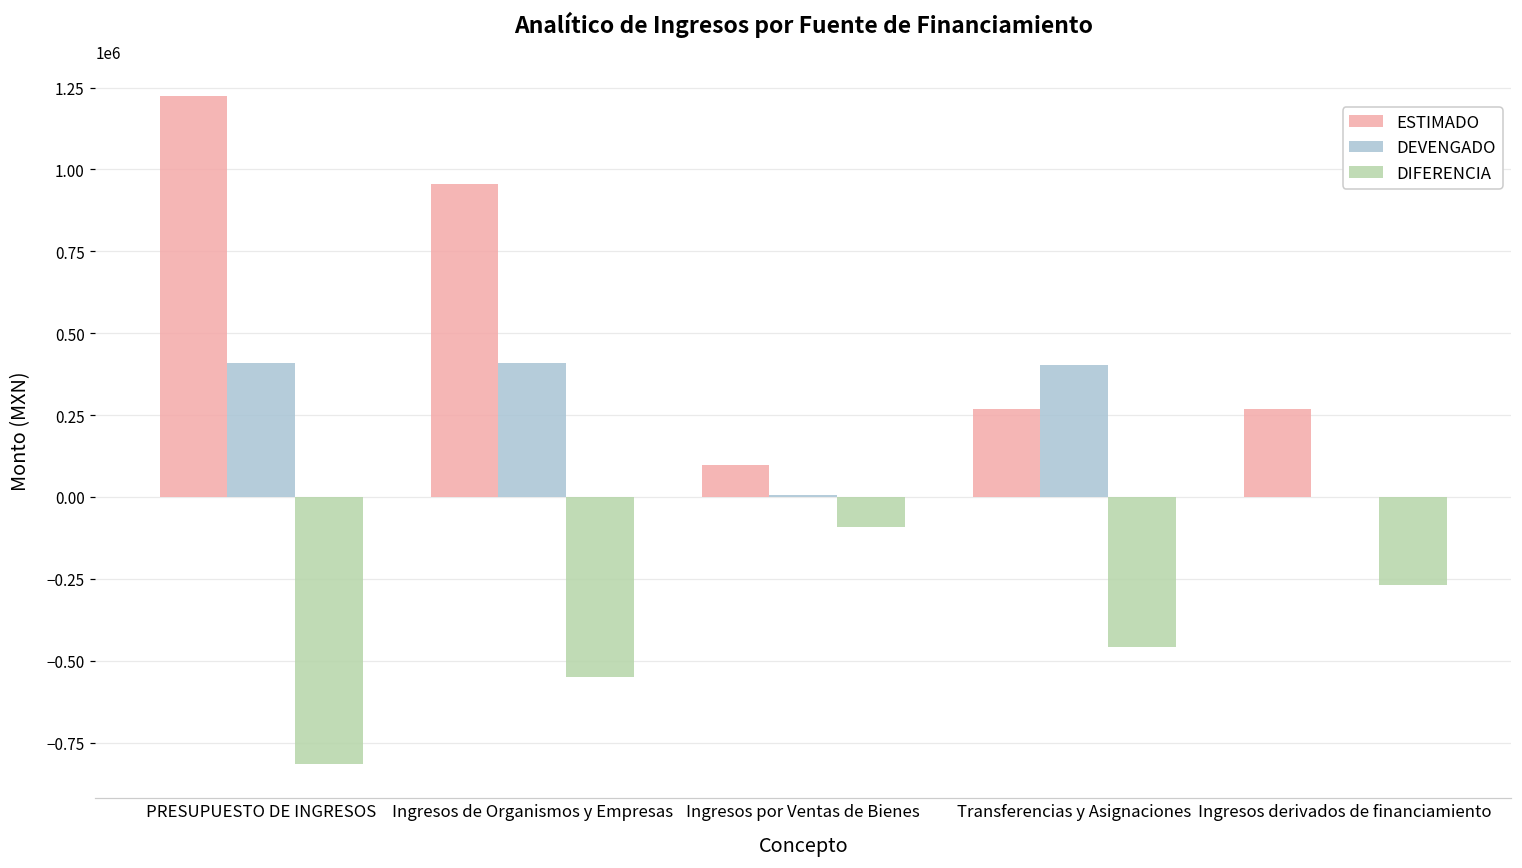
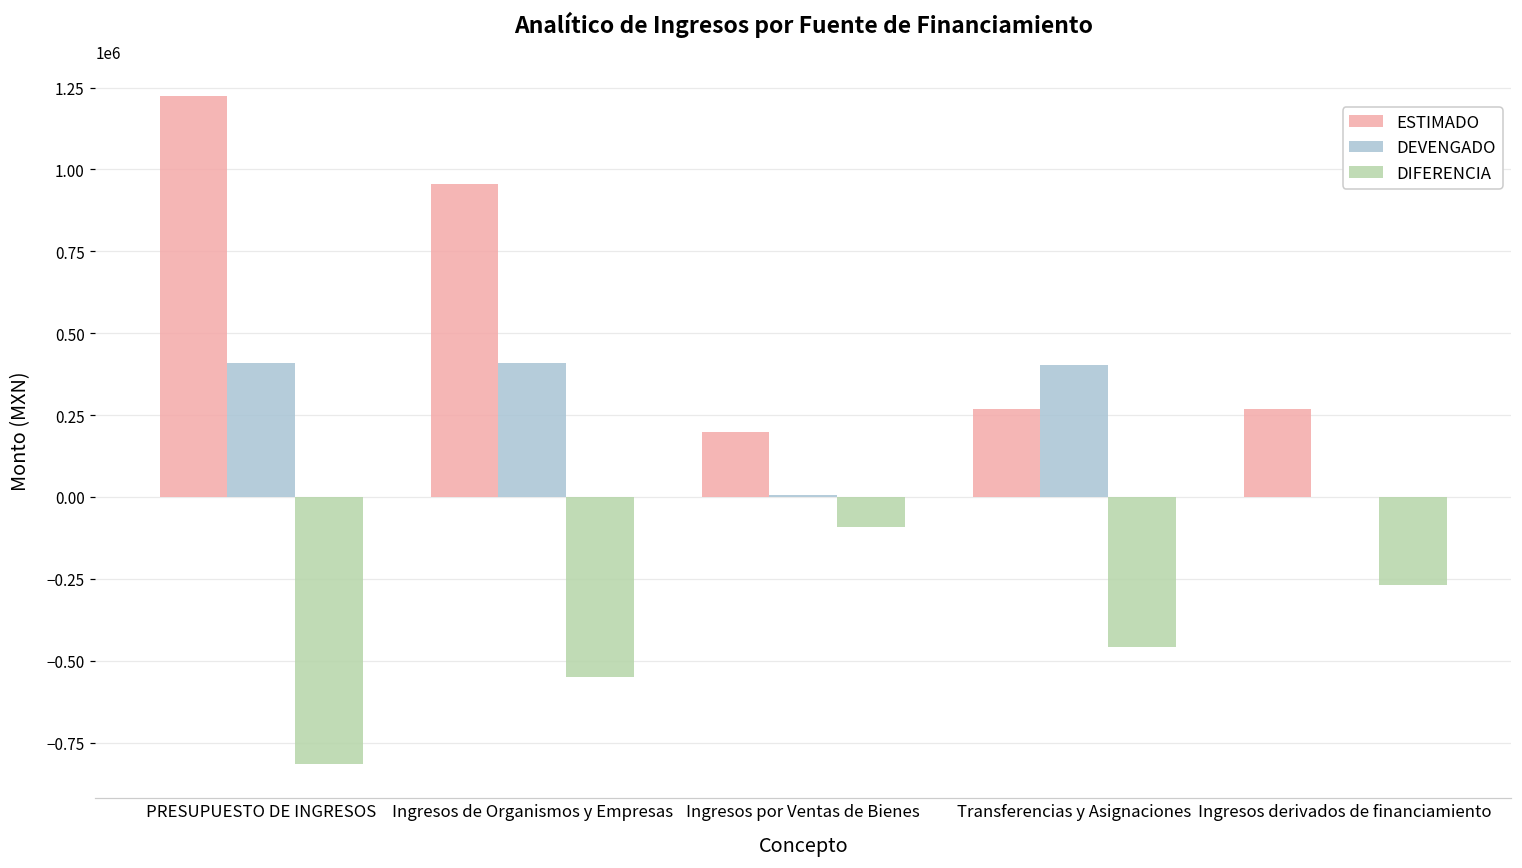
  {
    "ESTIMADO": {
      "PRESUPUESTO DE INGRESOS": 1230000,
      "Ingresos de Organismos y Empresas": 960000,
-     "Ingresos por Ventas de Bienes": 100000,
+     "Ingresos por Ventas de Bienes": 200000,
      "Transferencias y Asignaciones": 270000,
      "Ingresos derivados de financiamiento": 270000
    }
  }
